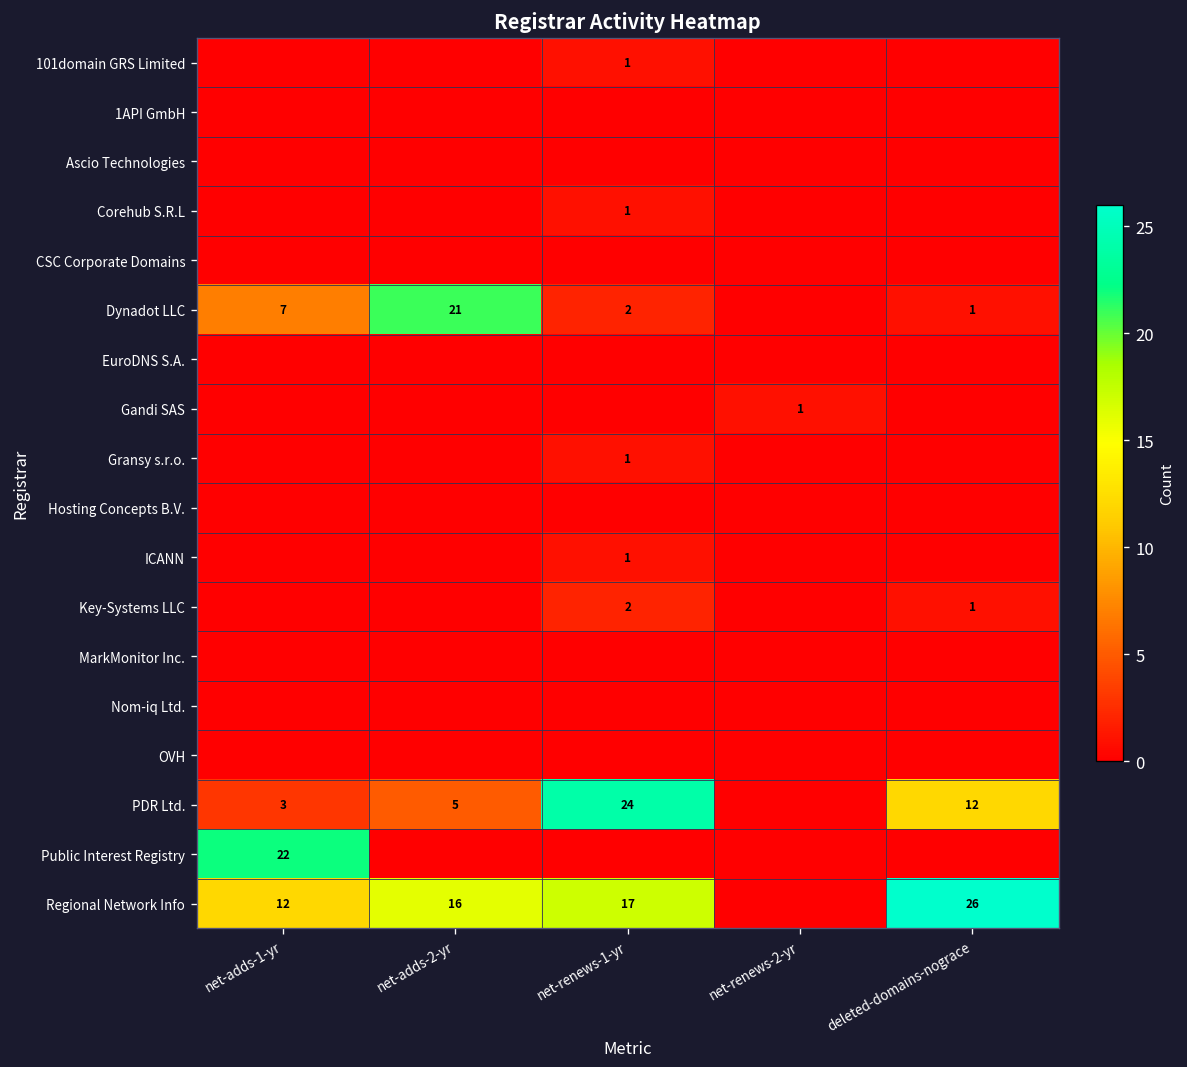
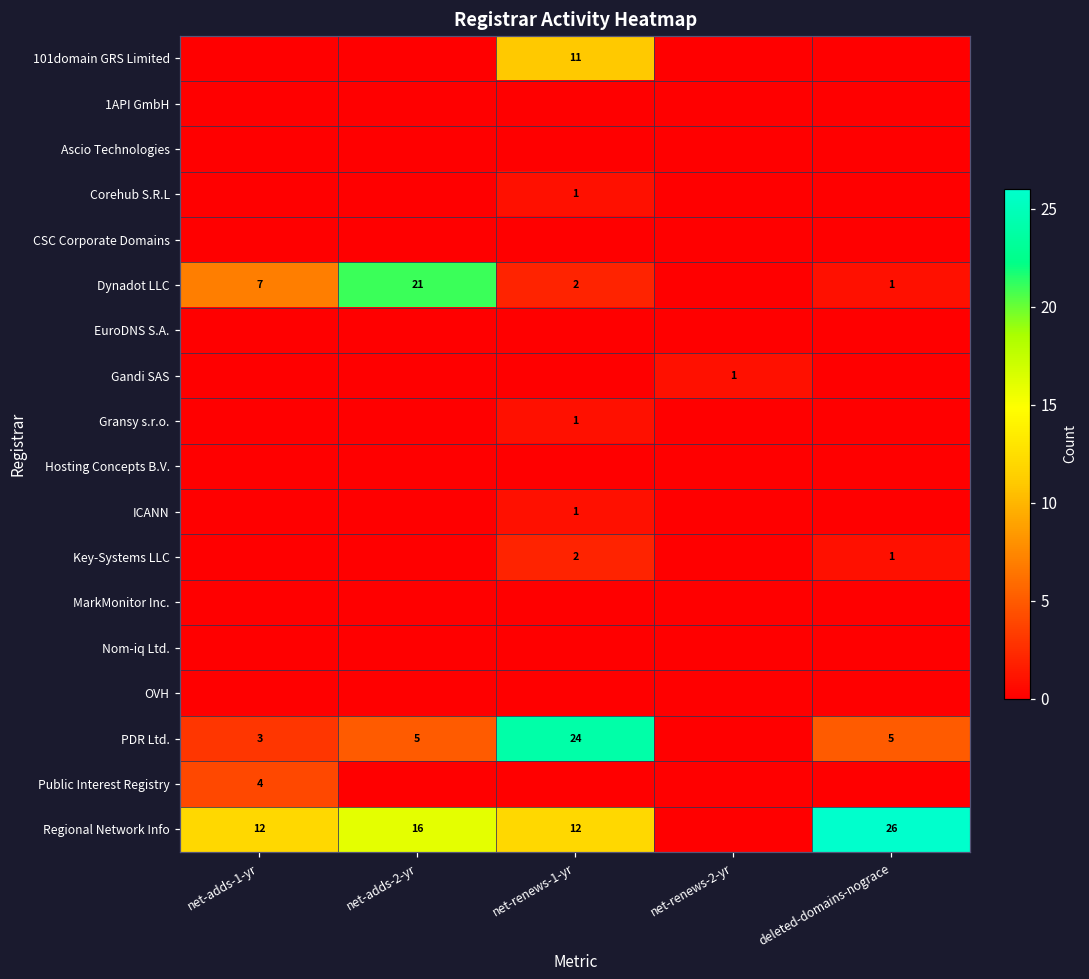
  {
    "101domain GRS Limited": {
-     "net-renews-1-yr": 1
+     "net-renews-1-yr": 11
    },
    "Corehub S.R.L": {
      "net-renews-1-yr": 1
    },
    "Dynadot LLC": {
      "net-adds-1-yr": 7,
      "net-adds-2-yr": 21,
      "net-renews-1-yr": 2,
      "deleted-domains-nograce": 1
    },
    "Gandi SAS": {
      "net-renews-2-yr": 1
    },
    "Gransy s.r.o.": {
      "net-renews-1-yr": 1
    },
    "ICANN": {
      "net-renews-1-yr": 1
    },
    "Key-Systems LLC": {
      "net-renews-1-yr": 2,
      "deleted-domains-nograce": 1
    },
    "PDR Ltd.": {
      "net-adds-1-yr": 3,
      "net-adds-2-yr": 5,
      "net-renews-1-yr": 24,
-     "deleted-domains-nograce": 12
+     "deleted-domains-nograce": 5
    },
    "Public Interest Registry": {
-     "net-adds-1-yr": 22
+     "net-adds-1-yr": 4
    },
    "Regional Network Info": {
      "net-adds-1-yr": 12,
      "net-adds-2-yr": 16,
-     "net-renews-1-yr": 17,
+     "net-renews-1-yr": 12,
      "deleted-domains-nograce": 26
    }
  }
